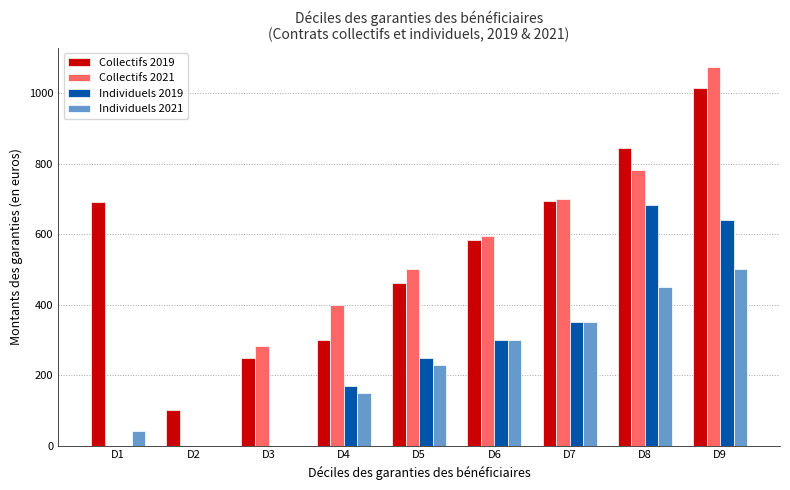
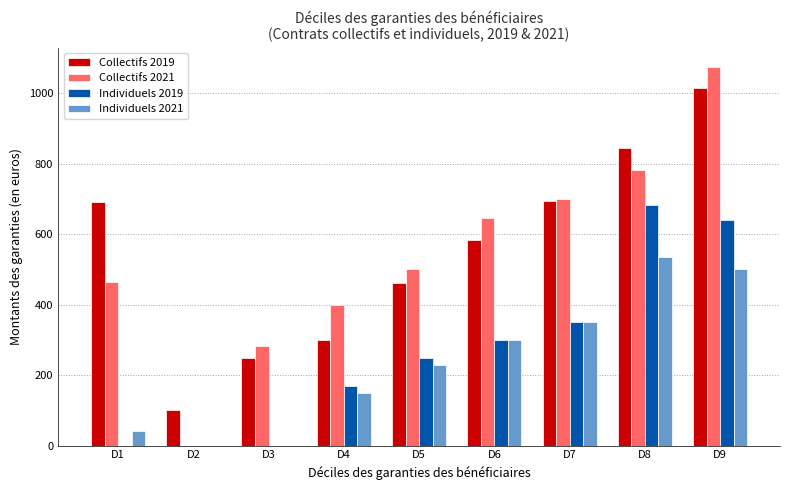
  {
    "Collectifs 2019": {
      "D1": 690,
      "D2": 100,
      "D3": 250,
      "D4": 300,
      "D5": 460,
      "D6": 580,
      "D7": 690,
      "D8": 840,
      "D9": 1020
    },
    "Collectifs 2021": {
-     "D1": 0,
+     "D1": 460,
      "D2": 0,
      "D3": 280,
      "D4": 400,
      "D5": 500,
-     "D6": 600,
+     "D6": 650,
      "D7": 700,
      "D8": 780,
      "D9": 1080
    },
    "Individuels 2019": {
      "D1": 0,
      "D2": 0,
      "D3": 0,
      "D4": 170,
      "D5": 250,
      "D6": 300,
      "D7": 350,
      "D8": 680,
      "D9": 640
    },
    "Individuels 2021": {
      "D1": 40,
      "D2": 0,
      "D3": 0,
      "D4": 150,
      "D5": 230,
      "D6": 300,
      "D7": 350,
-     "D8": 450,
+     "D8": 540,
      "D9": 500
    }
  }
